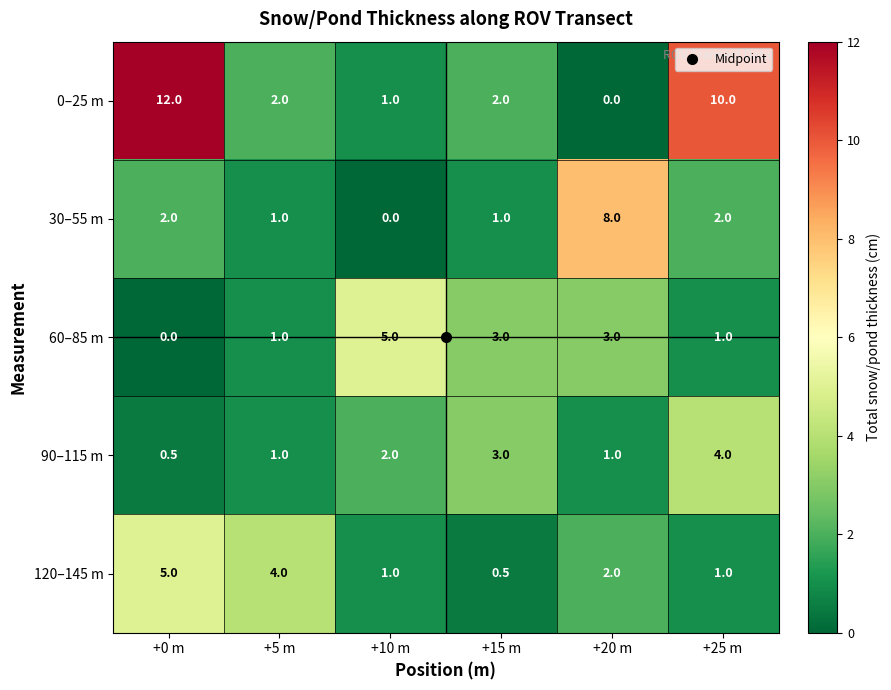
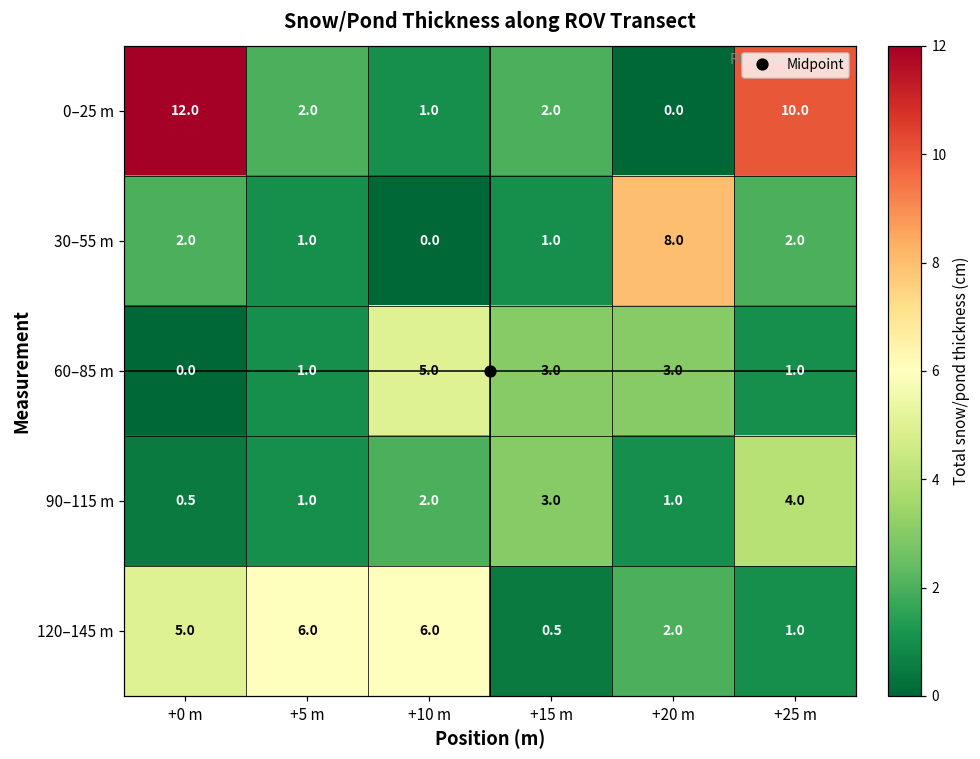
  {
    "0–25 m": {
      "+0 m": 12.0,
      "+5 m": 2.0,
      "+10 m": 1.0,
      "+15 m": 2.0,
      "+20 m": 0.0,
      "+25 m": 10.0
    },
    "30–55 m": {
      "+0 m": 2.0,
      "+5 m": 1.0,
      "+10 m": 0.0,
      "+15 m": 1.0,
      "+20 m": 8.0,
      "+25 m": 2.0
    },
    "60–85 m": {
      "+0 m": 0.0,
      "+5 m": 1.0,
      "+10 m": 5.0,
      "+15 m": 3.0,
      "+20 m": 3.0,
      "+25 m": 1.0
    },
    "90–115 m": {
      "+0 m": 0.5,
      "+5 m": 1.0,
      "+10 m": 2.0,
      "+15 m": 3.0,
      "+20 m": 1.0,
      "+25 m": 4.0
    },
    "120–145 m": {
      "+0 m": 5.0,
-     "+5 m": 4.0,
-     "+10 m": 1.0,
+     "+5 m": 6.0,
+     "+10 m": 6.0,
      "+15 m": 0.5,
      "+20 m": 2.0,
      "+25 m": 1.0
    }
  }
